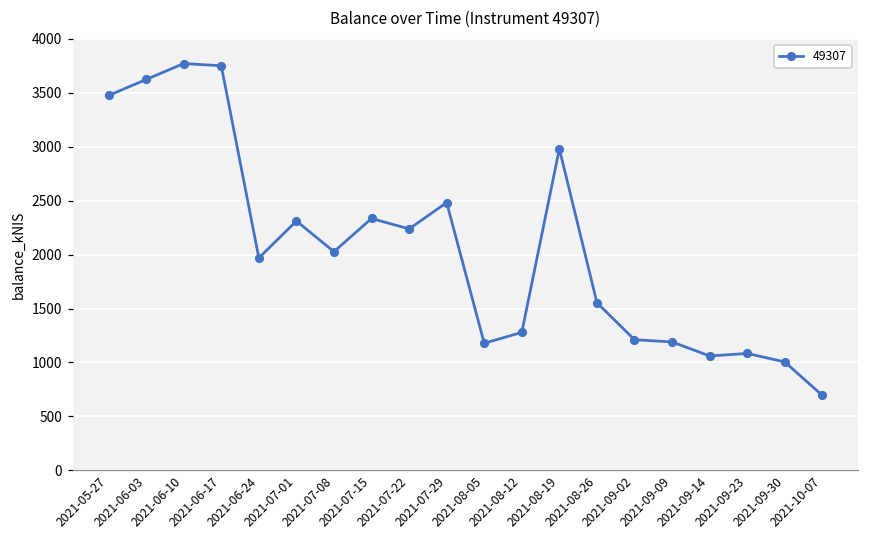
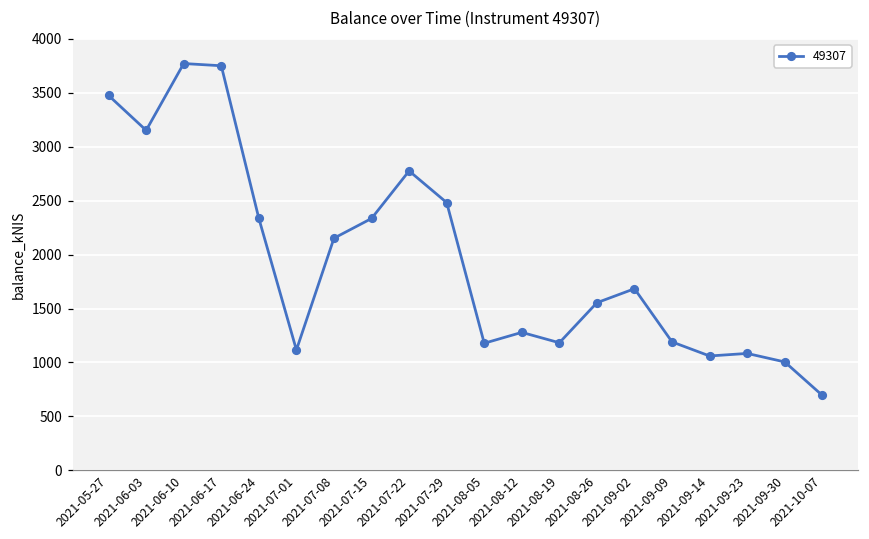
  {
    "2021-05-27": 3500,
-   "2021-06-03": 3600,
+   "2021-06-03": 3200,
    "2021-06-10": 3800,
    "2021-06-17": 3800,
-   "2021-06-24": 2000,
-   "2021-07-01": 2300,
-   "2021-07-08": 2000,
+   "2021-06-24": 2300,
+   "2021-07-01": 1100,
+   "2021-07-08": 2200,
    "2021-07-15": 2300,
-   "2021-07-22": 2200,
+   "2021-07-22": 2800,
    "2021-07-29": 2500,
    "2021-08-05": 1200,
    "2021-08-12": 1300,
-   "2021-08-19": 3000,
+   "2021-08-19": 1200,
    "2021-08-26": 1600,
-   "2021-09-02": 1200,
+   "2021-09-02": 1700,
    "2021-09-09": 1200,
    "2021-09-14": 1100,
    "2021-09-23": 1100,
    "2021-09-30": 1000,
    "2021-10-07": 700
  }
